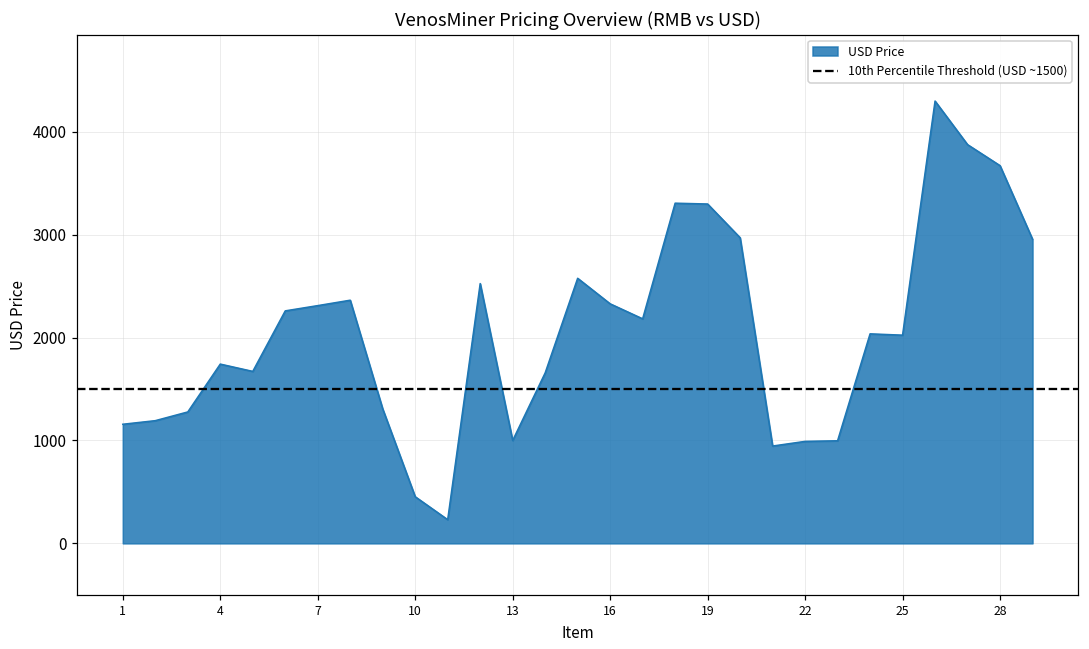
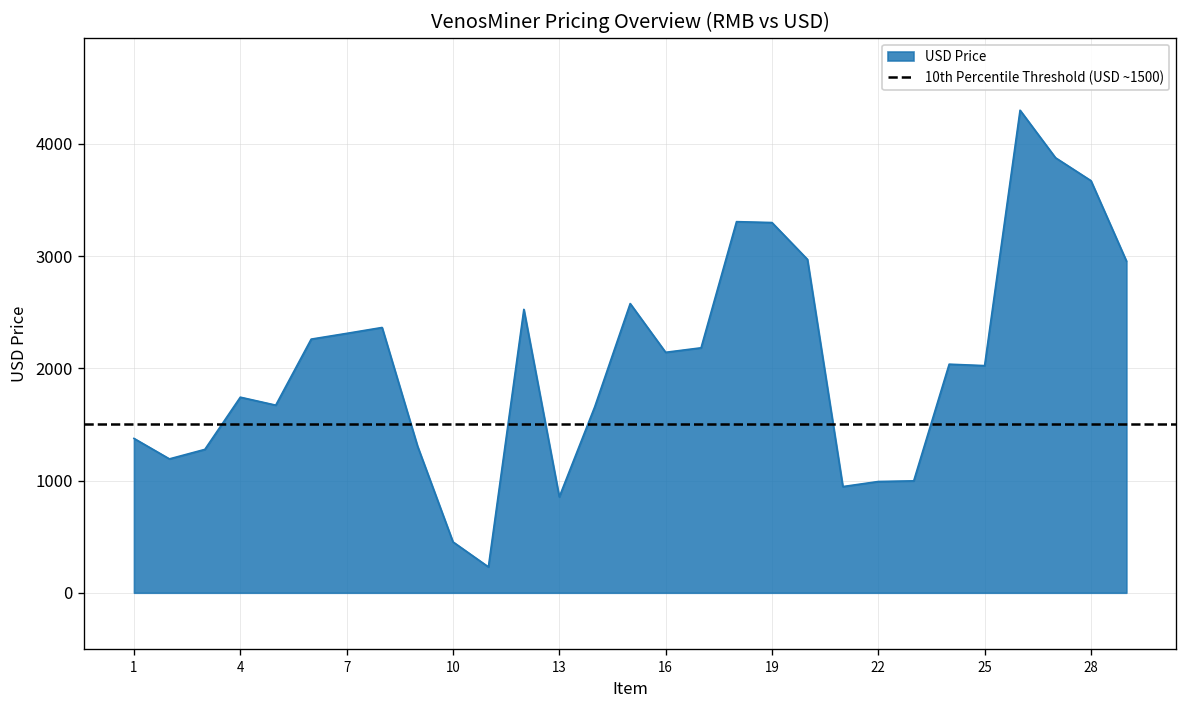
  {
-   "1": 1200,
+   "1": 1400,
    "4": 1700,
    "7": 2300,
    "10": 500,
-   "13": 1000,
-   "16": 2300,
+   "13": 900,
+   "16": 2100,
    "19": 3300,
    "22": 1000,
    "25": 2000,
    "28": 3700
  }
